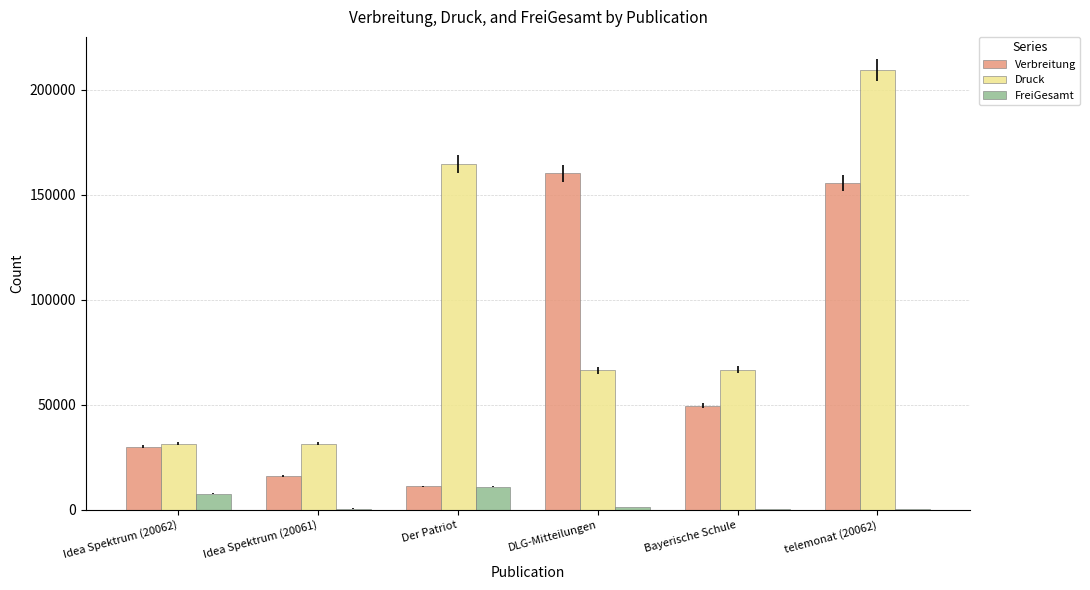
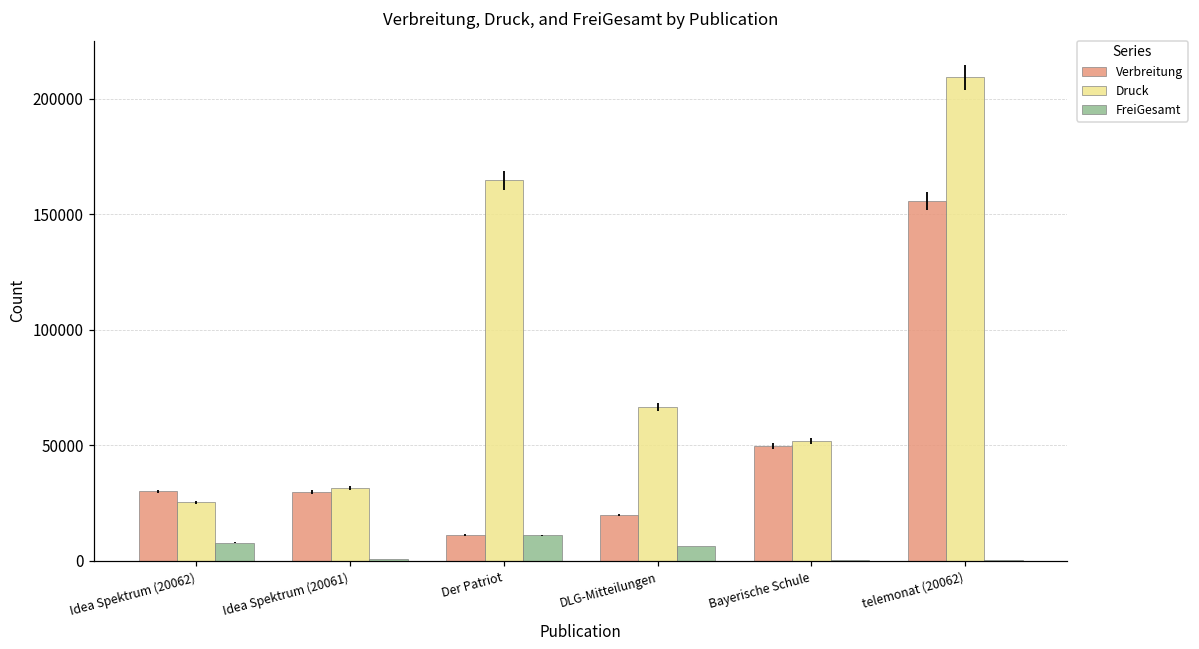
  {
    "Verbreitung": {
      "Idea Spektrum (20062)": 30000,
-     "Idea Spektrum (20061)": 16000,
+     "Idea Spektrum (20061)": 30000,
      "Der Patriot": 11000,
-     "DLG-Mitteilungen": 160000,
+     "DLG-Mitteilungen": 20000,
      "Bayerische Schule": 50000,
      "telemonat (20062)": 156000
    },
    "Druck": {
-     "Idea Spektrum (20062)": 31000,
+     "Idea Spektrum (20062)": 25000,
      "Idea Spektrum (20061)": 31000,
      "Der Patriot": 165000,
      "DLG-Mitteilungen": 66000,
-     "Bayerische Schule": 67000,
+     "Bayerische Schule": 52000,
      "telemonat (20062)": 209000
    },
    "FreiGesamt": {
      "Idea Spektrum (20062)": 8000,
      "Der Patriot": 11000,
-     "DLG-Mitteilungen": 1000
+     "DLG-Mitteilungen": 6000
    }
  }
